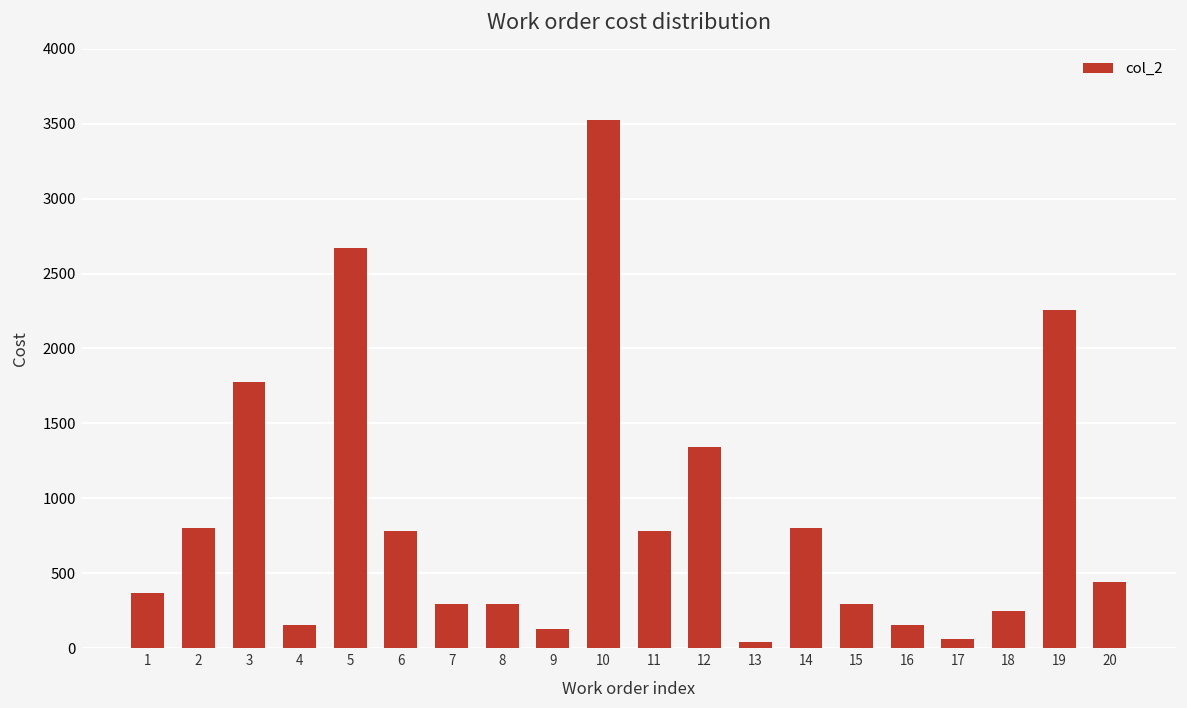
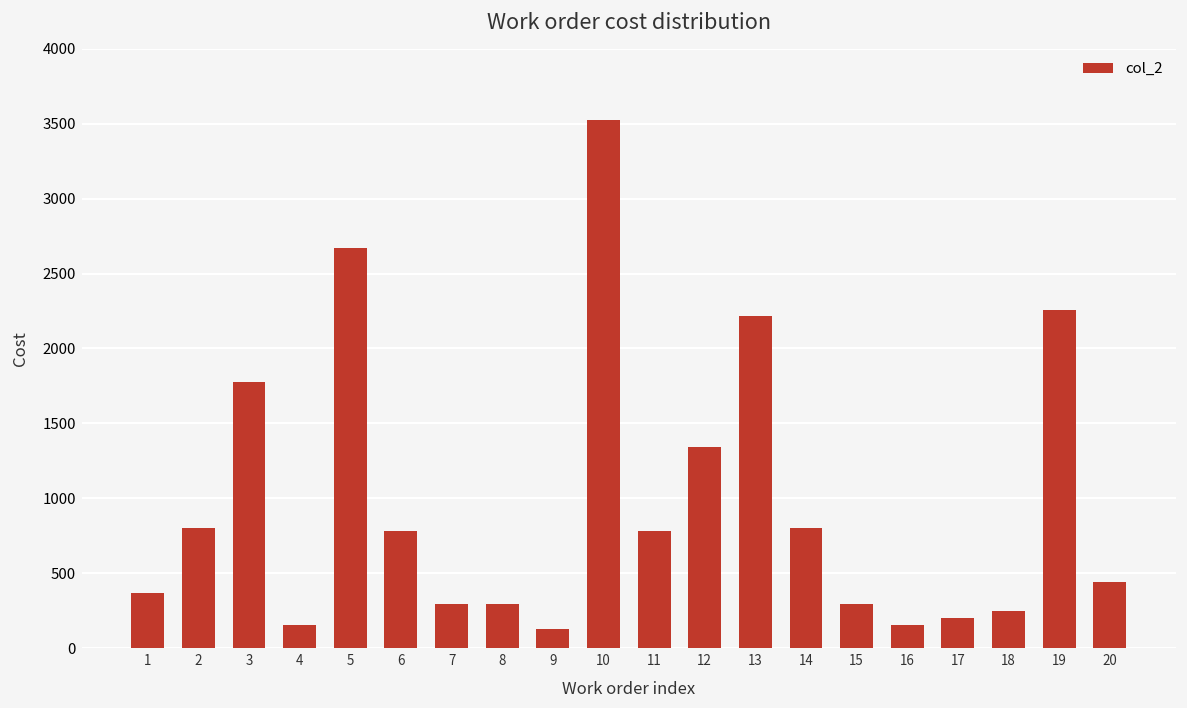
  {
    "1": 370,
    "2": 800,
    "3": 1780,
    "4": 150,
    "5": 2670,
    "6": 780,
    "7": 290,
    "8": 290,
    "9": 120,
    "10": 3530,
    "11": 780,
    "12": 1340,
-   "13": 40,
+   "13": 2220,
    "14": 800,
    "15": 290,
    "16": 160,
-   "17": 60,
+   "17": 200,
    "18": 250,
    "19": 2260,
    "20": 440
  }
